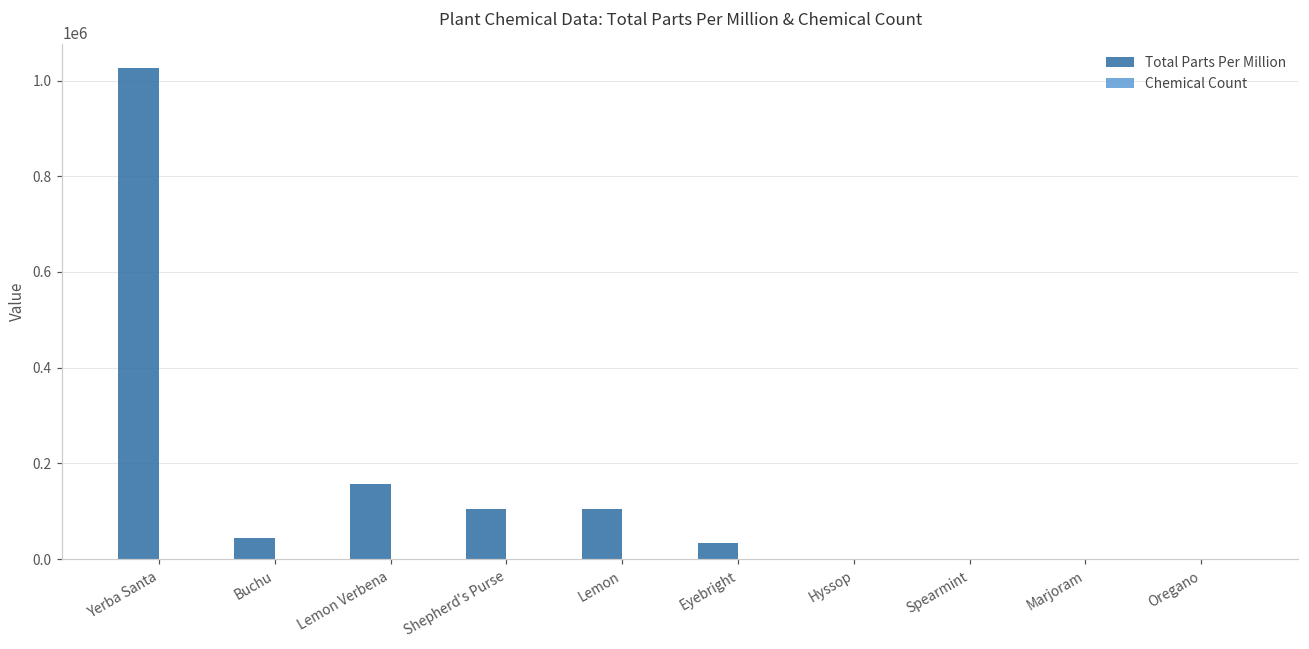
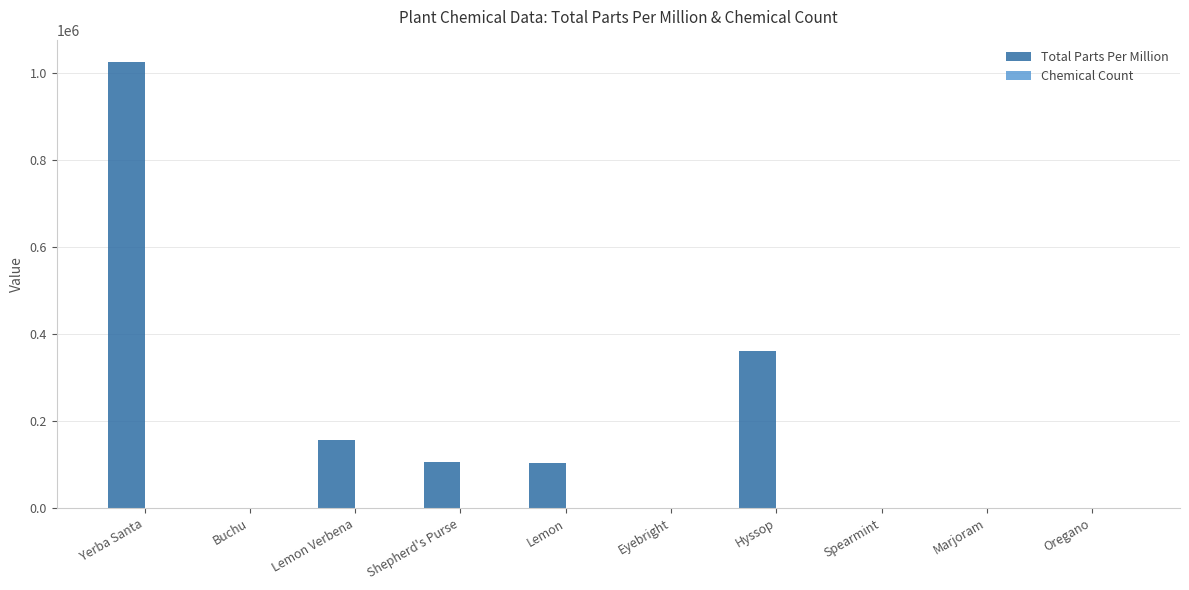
  {
    "Total Parts Per Million": {
      "Yerba Santa": 1030000,
-     "Buchu": 40000,
+     "Buchu": 0,
      "Lemon Verbena": 160000,
      "Shepherd's Purse": 110000,
      "Lemon": 100000,
-     "Eyebright": 30000,
-     "Hyssop": 0,
+     "Eyebright": 0,
+     "Hyssop": 360000,
      "Spearmint": 0,
      "Marjoram": 0,
      "Oregano": 0
    }
  }
